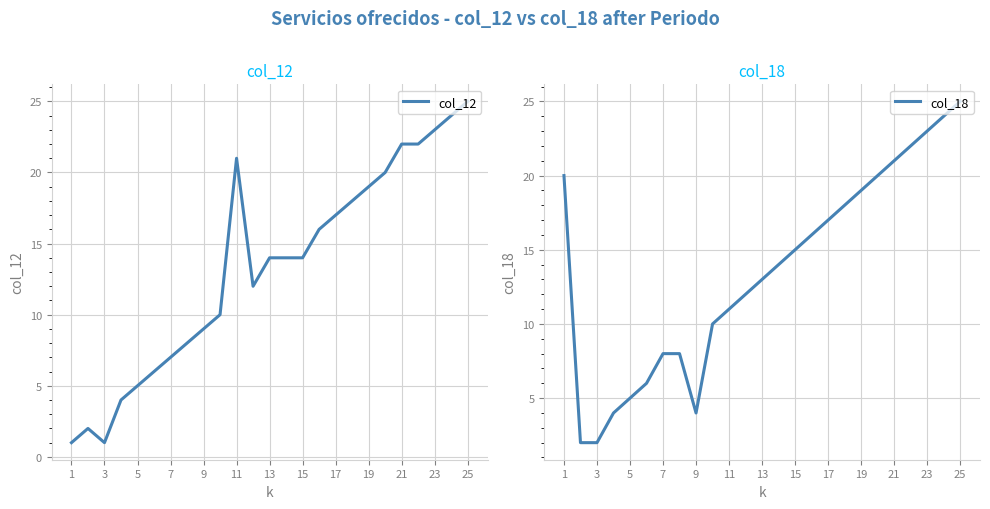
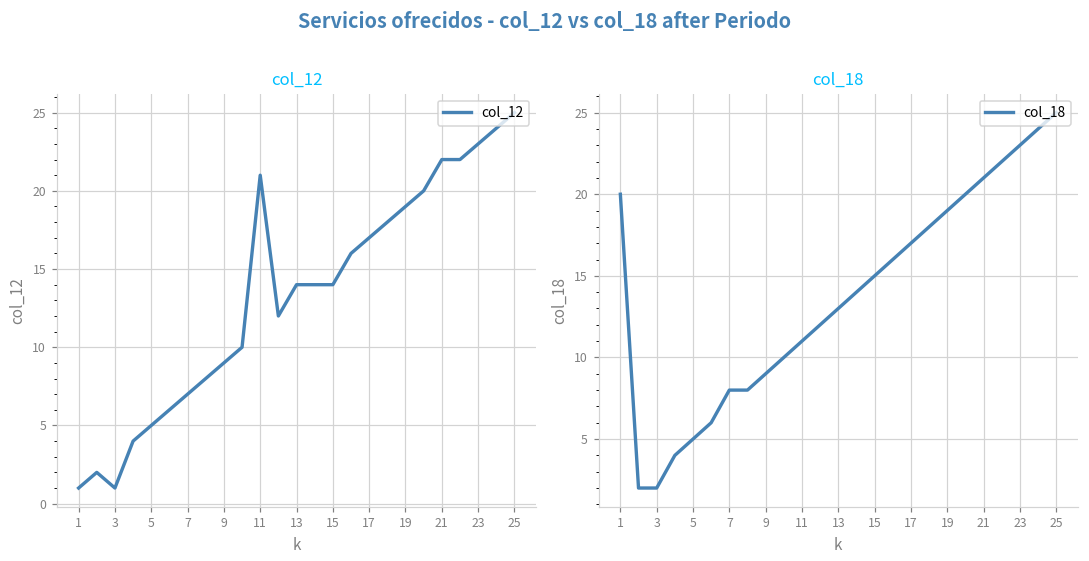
  {
    "col_12": {
      "1": 1.0,
      "3": 1.0,
      "5": 5.0,
      "7": 7.0,
      "9": 9.0,
      "11": 21.0,
      "13": 14.0,
      "15": 14.0,
      "17": 17.0,
      "19": 19.0,
      "21": 22.0,
      "23": 23.0
    },
    "col_18": {
      "1": 20,
      "3": 2,
      "5": 5,
      "7": 8,
-     "9": 4,
+     "9": 9,
      "11": 11,
      "13": 13,
      "15": 15,
      "17": 17,
      "19": 19,
      "21": 21,
      "23": 23
    }
  }
